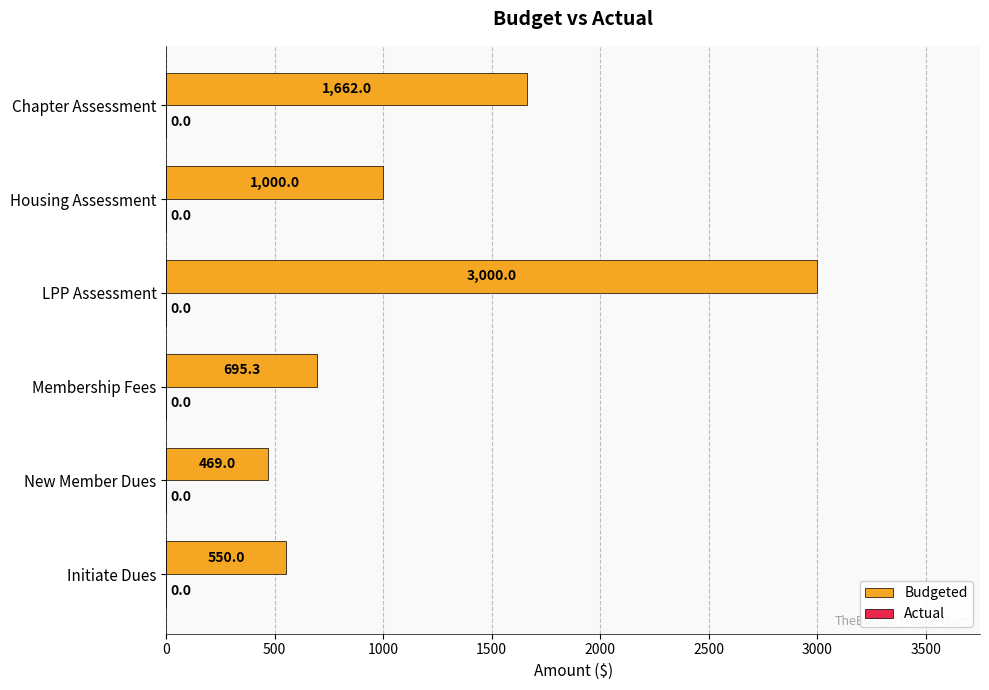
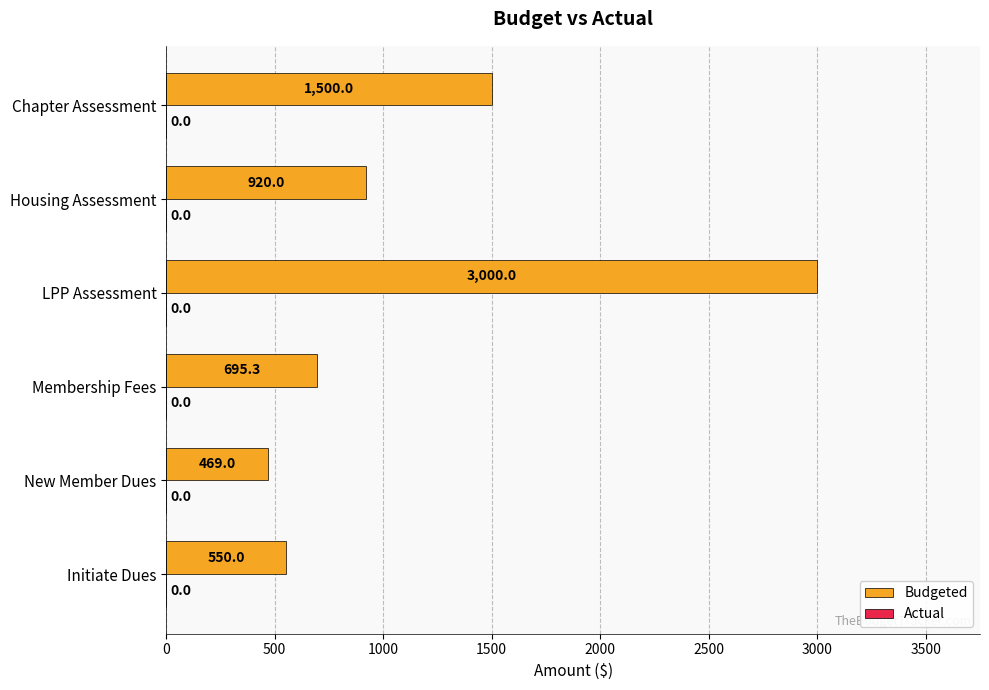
  {
    "Budgeted": {
-     "Chapter Assessment": "1,662.0",
-     "Housing Assessment": "1,000.0",
+     "Chapter Assessment": "1,500.0",
+     "Housing Assessment": "920.0",
      "LPP Assessment": "3,000.0",
      "Membership Fees": "695.3",
      "New Member Dues": "469.0",
      "Initiate Dues": "550.0"
    },
    "Actual": {
      "Chapter Assessment": "0.0",
      "Housing Assessment": "0.0",
      "LPP Assessment": "0.0",
      "Membership Fees": "0.0",
      "New Member Dues": "0.0",
      "Initiate Dues": "0.0"
    }
  }
